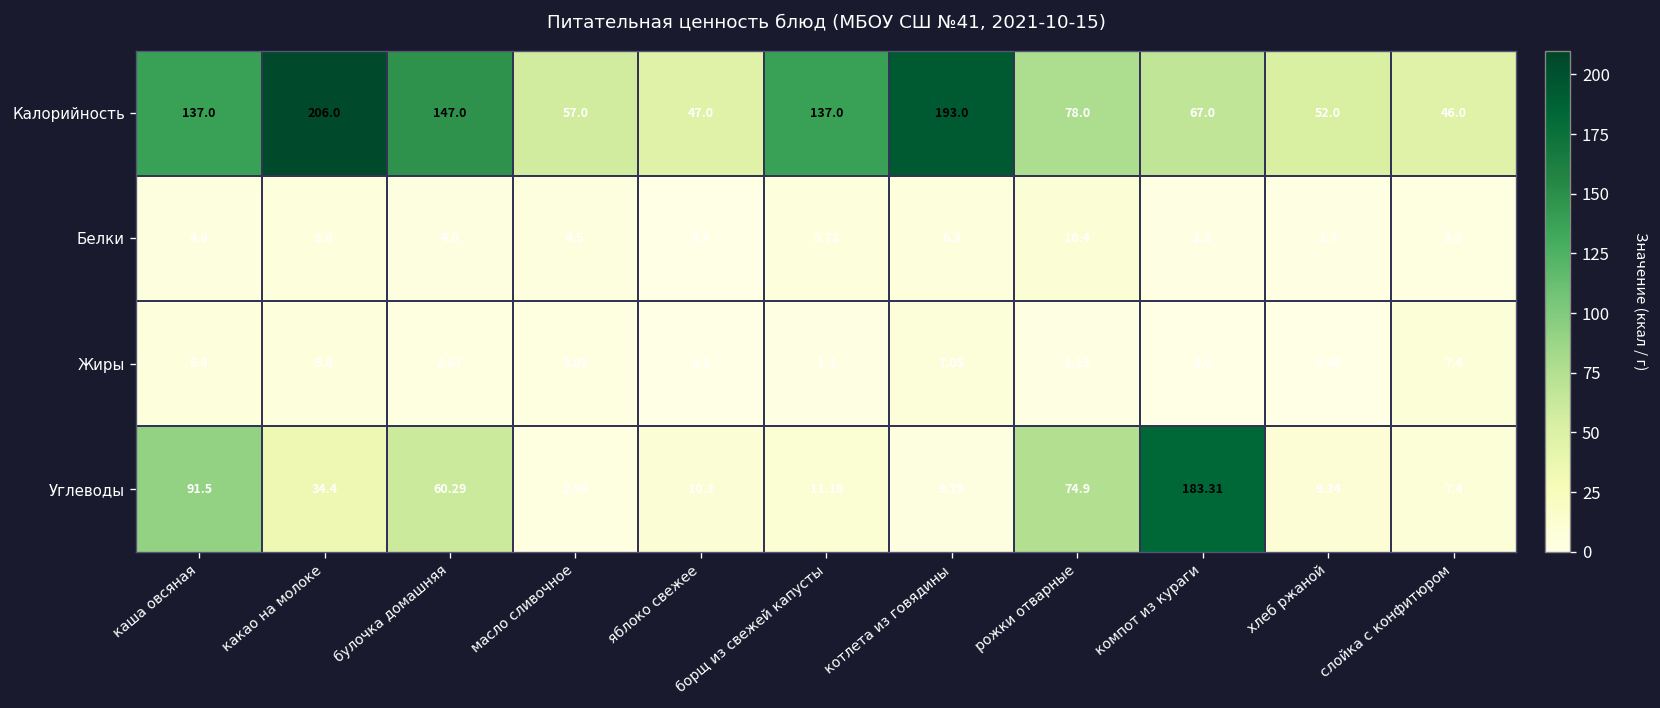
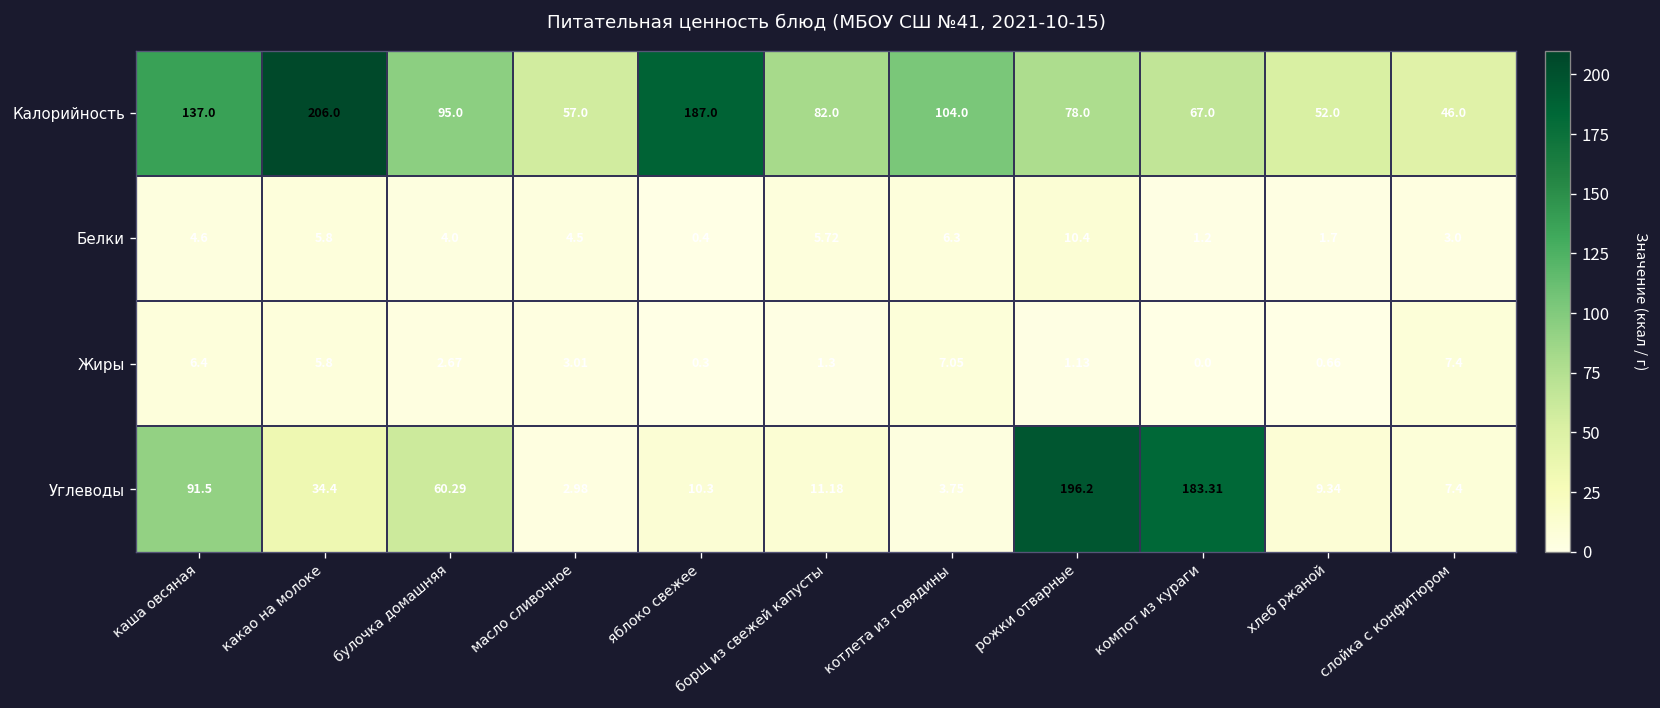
  {
    "Калорийность": {
      "каша овсяная": 137.0,
      "какао на молоке": 206.0,
-     "булочка домашняя": 147.0,
+     "булочка домашняя": 95.0,
      "масло сливочное": 57.0,
-     "яблоко свежее": 47.0,
-     "борщ из свежей капусты": 137.0,
-     "котлета из говядины": 193.0,
+     "яблоко свежее": 187.0,
+     "борщ из свежей капусты": 82.0,
+     "котлета из говядины": 104.0,
      "рожки отварные": 78.0,
      "компот из кураги": 67.0,
      "хлеб ржаной": 52.0,
      "слойка с конфитюром": 46.0
    },
    "Углеводы": {
      "каша овсяная": 91.5,
      "какао на молоке": 34.4,
      "булочка домашняя": 60.29,
-     "рожки отварные": 74.9,
+     "рожки отварные": 196.2,
      "компот из кураги": 183.31
    }
  }
